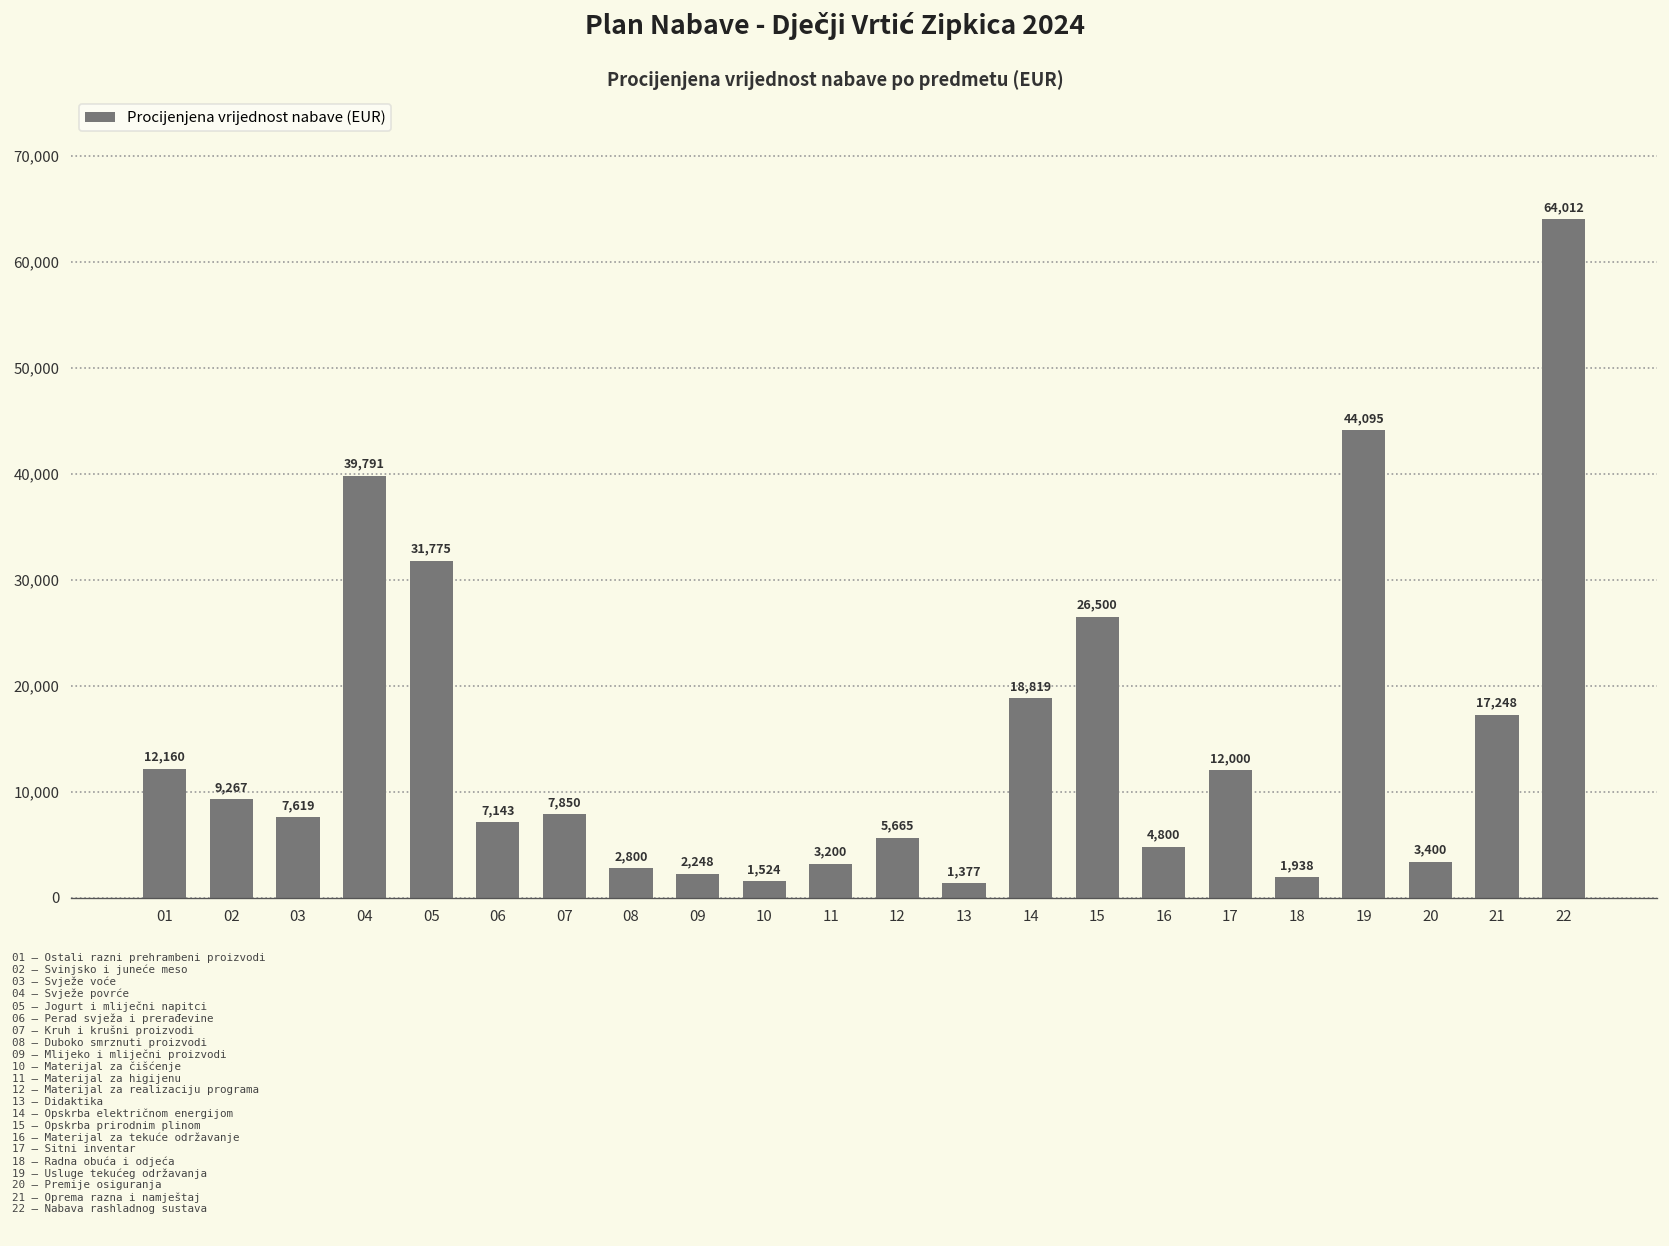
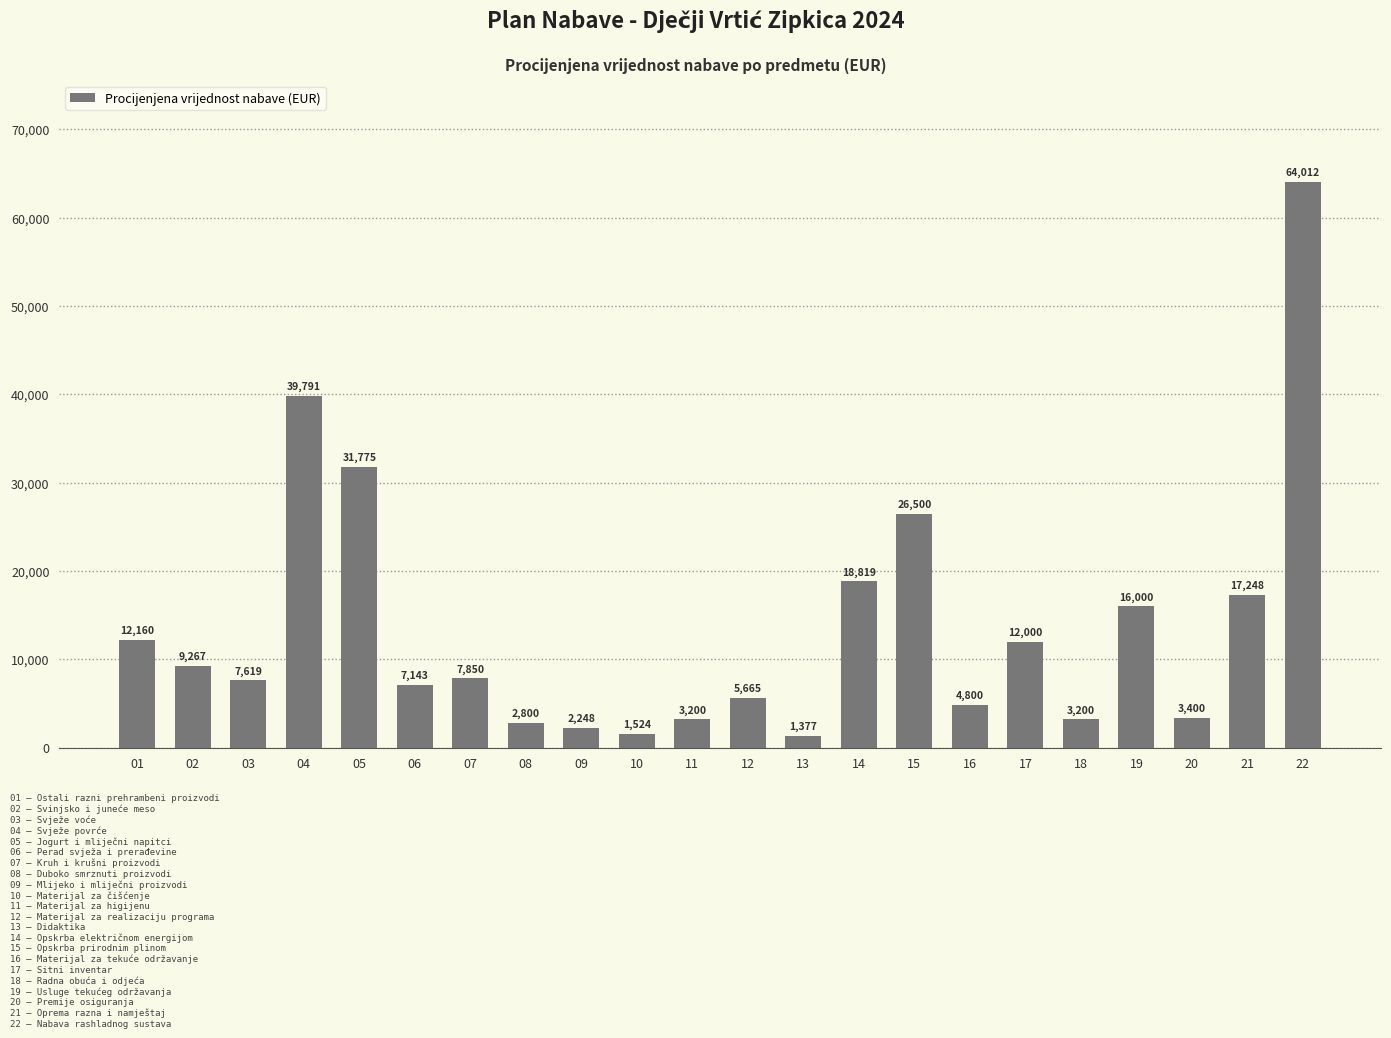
  {
    "01": "12,160",
    "02": "9,267",
    "03": "7,619",
    "04": "39,791",
    "05": "31,775",
    "06": "7,143",
    "07": "7,850",
    "08": "2,800",
    "09": "2,248",
    "10": "1,524",
    "11": "3,200",
    "12": "5,665",
    "13": "1,377",
    "14": "18,819",
    "15": "26,500",
    "16": "4,800",
    "17": "12,000",
-   "18": "1,938",
-   "19": "44,095",
+   "18": "3,200",
+   "19": "16,000",
    "20": "3,400",
    "21": "17,248",
    "22": "64,012"
  }
